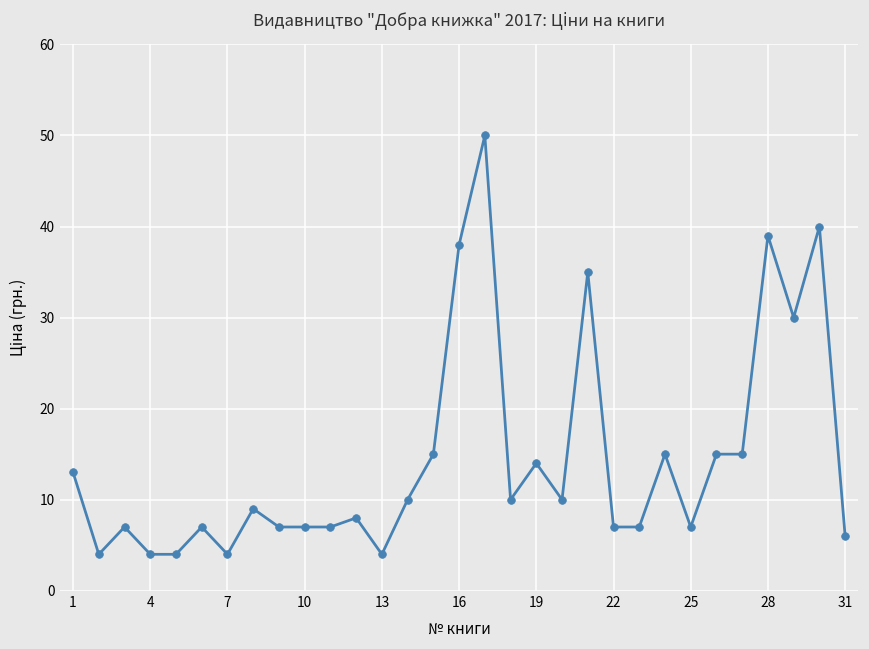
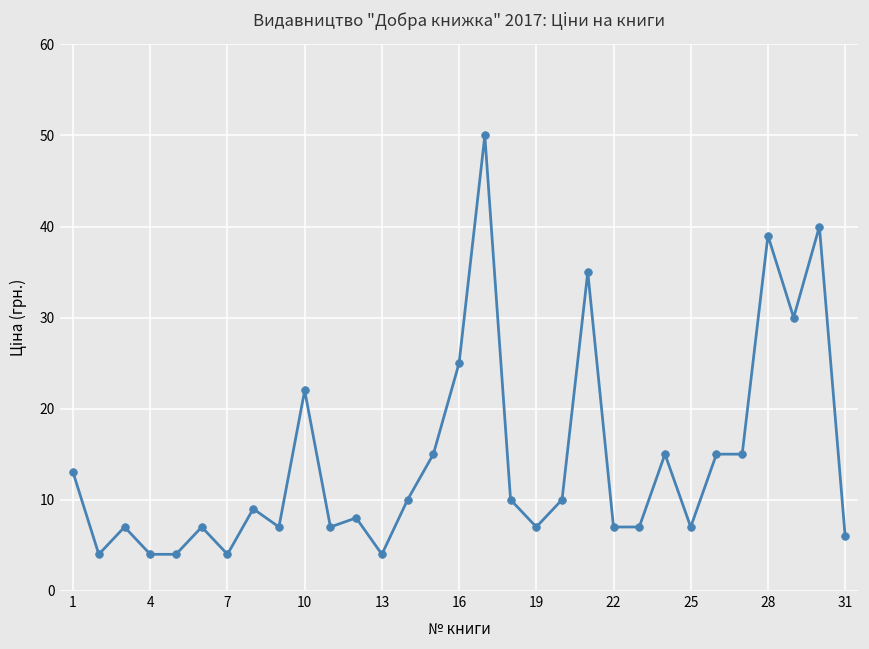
  {
    "1": 13,
    "4": 4,
    "7": 4,
-   "10": 7,
+   "10": 22,
    "13": 4,
-   "16": 38,
-   "19": 14,
+   "16": 25,
+   "19": 7,
    "22": 7,
    "25": 7,
    "28": 39,
    "31": 6
  }
